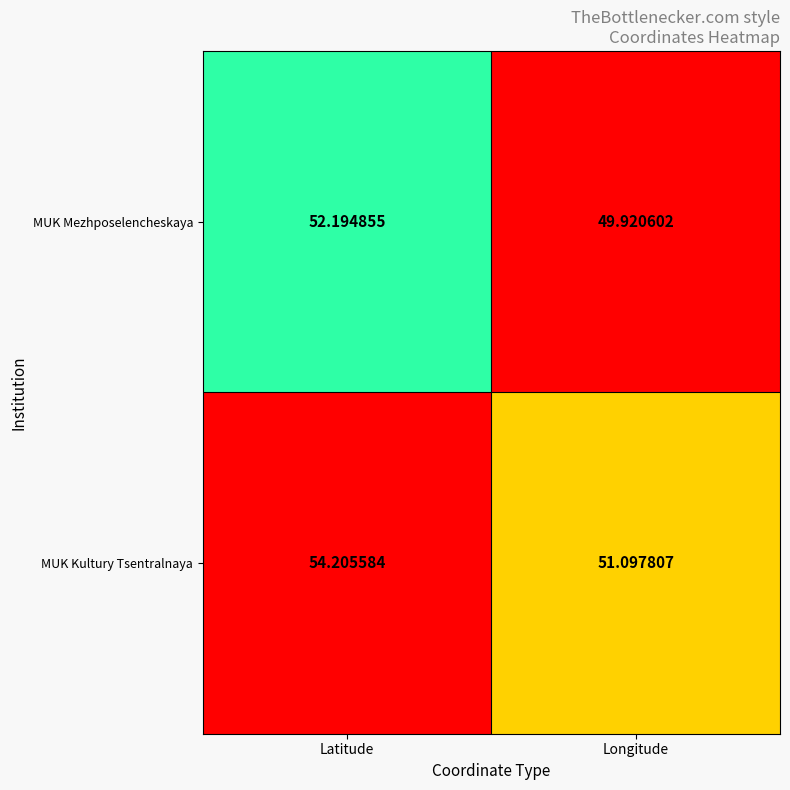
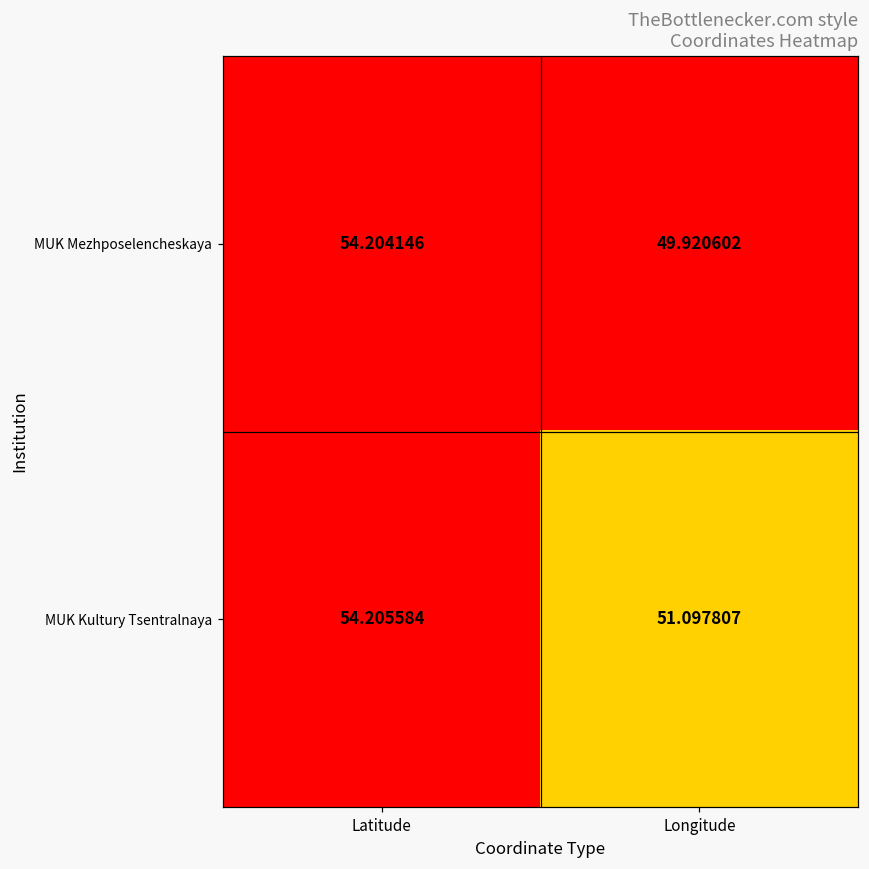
  {
    "MUK Mezhposelencheskaya": {
-     "Latitude": 52.194855,
+     "Latitude": 54.204146,
      "Longitude": 49.920602
    },
    "MUK Kultury Tsentralnaya": {
      "Latitude": 54.205584,
      "Longitude": 51.097807
    }
  }
